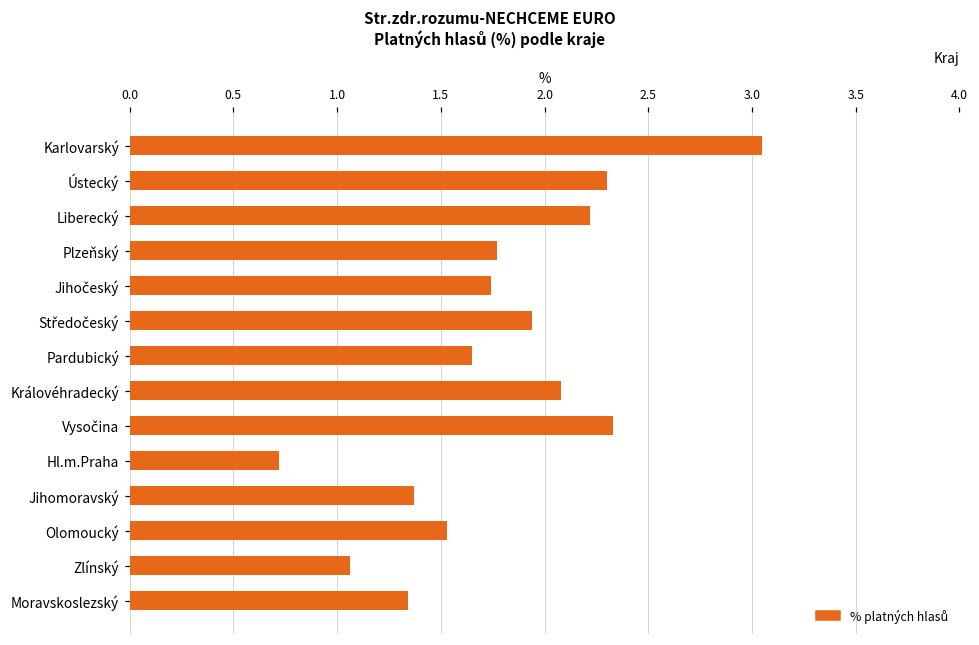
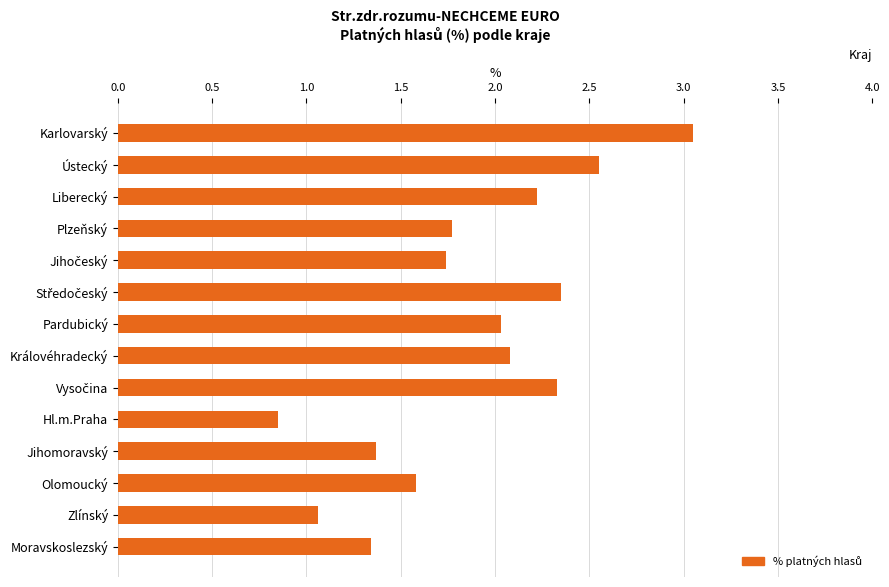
  {
    "Karlovarský": 3.05,
-   "Ústecký": 2.30,
+   "Ústecký": 2.55,
    "Liberecký": 2.22,
    "Plzeňský": 1.77,
    "Jihočeský": 1.74,
-   "Středočeský": 1.94,
-   "Pardubický": 1.65,
+   "Středočeský": 2.35,
+   "Pardubický": 2.03,
    "Královéhradecký": 2.08,
    "Vysočina": 2.33,
-   "Hl.m.Praha": 0.72,
+   "Hl.m.Praha": 0.85,
    "Jihomoravský": 1.37,
-   "Olomoucký": 1.53,
+   "Olomoucký": 1.58,
    "Zlínský": 1.06,
    "Moravskoslezský": 1.34
  }
